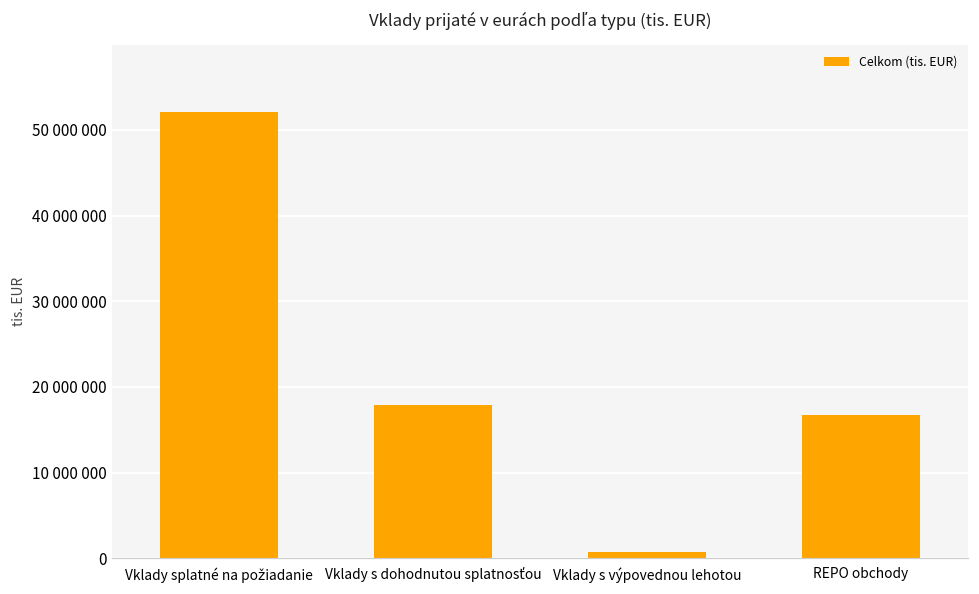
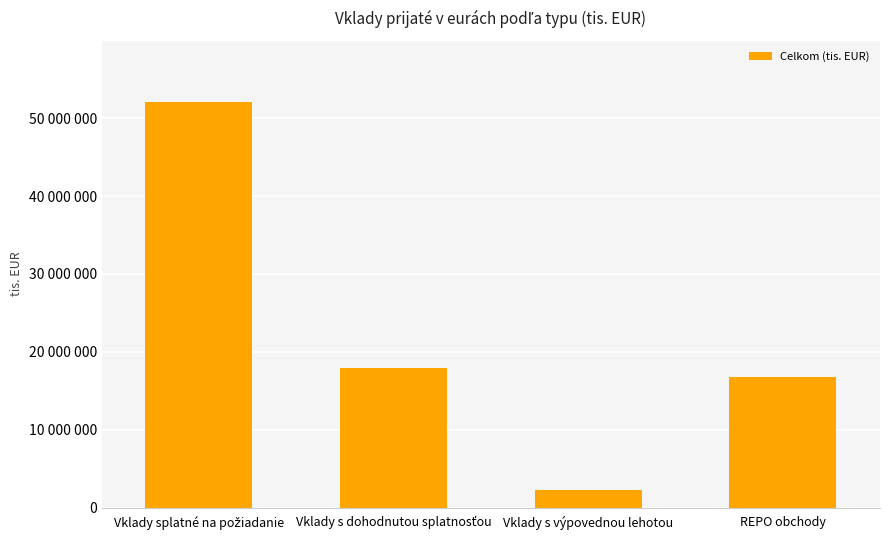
  {
    "Vklady splatné na požiadanie": 52000000,
    "Vklady s dohodnutou splatnosťou": 18000000,
-   "Vklady s výpovednou lehotou": 1000000,
+   "Vklady s výpovednou lehotou": 2000000,
    "REPO obchody": 17000000
  }
